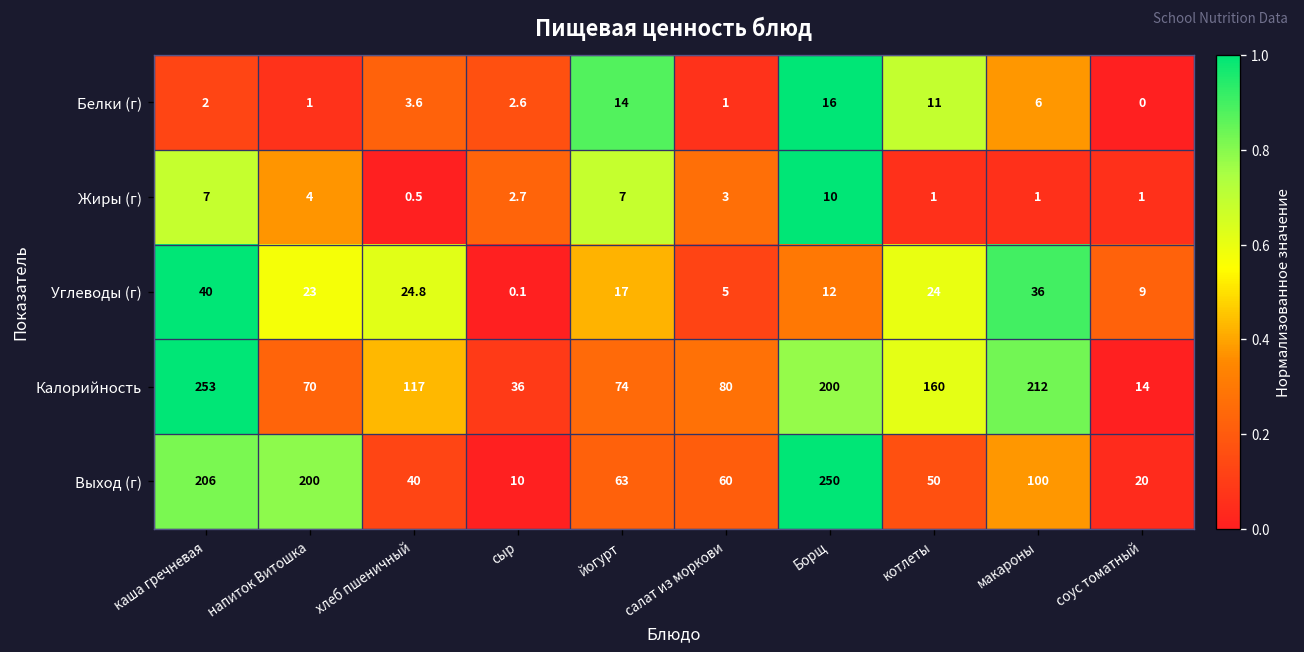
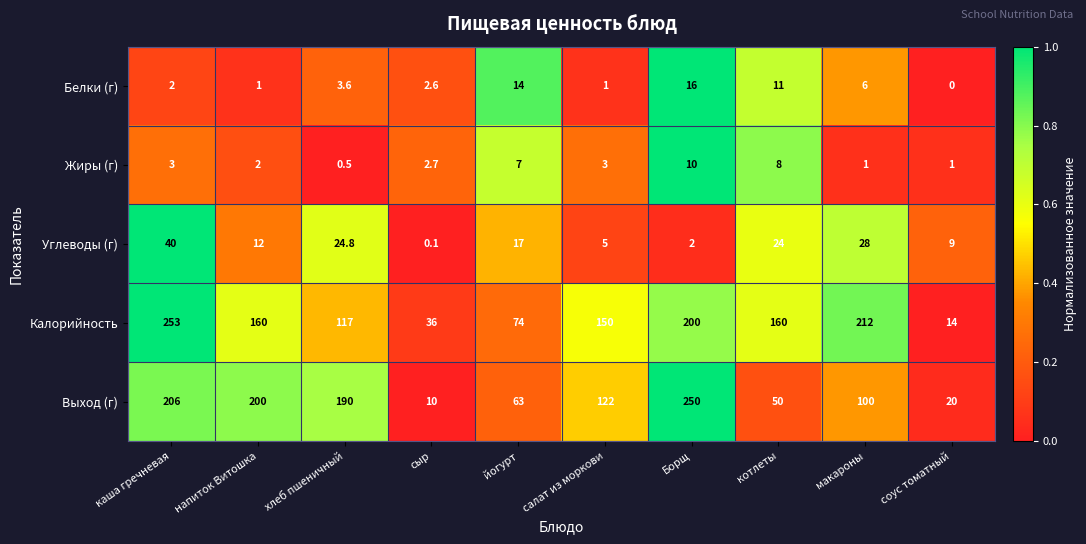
  {
    "Белки (г)": {
      "каша гречневая": 2,
      "напиток Витошка": 1,
      "хлеб пшеничный": 3.6,
      "сыр": 2.6,
      "йогурт": 14,
      "салат из моркови": 1,
      "Борщ": 16,
      "котлеты": 11,
      "макароны": 6,
      "соус томатный": 0
    },
    "Жиры (г)": {
-     "каша гречневая": 7,
-     "напиток Витошка": 4,
+     "каша гречневая": 3,
+     "напиток Витошка": 2,
      "хлеб пшеничный": 0.5,
      "сыр": 2.7,
      "йогурт": 7,
      "салат из моркови": 3,
      "Борщ": 10,
-     "котлеты": 1,
+     "котлеты": 8,
      "макароны": 1,
      "соус томатный": 1
    },
    "Углеводы (г)": {
      "каша гречневая": 40,
-     "напиток Витошка": 23,
+     "напиток Витошка": 12,
      "хлеб пшеничный": 24.8,
      "сыр": 0.1,
      "йогурт": 17,
      "салат из моркови": 5,
-     "Борщ": 12,
+     "Борщ": 2,
      "котлеты": 24,
-     "макароны": 36,
+     "макароны": 28,
      "соус томатный": 9
    },
    "Калорийность": {
      "каша гречневая": 253,
-     "напиток Витошка": 70,
+     "напиток Витошка": 160,
      "хлеб пшеничный": 117,
      "сыр": 36,
      "йогурт": 74,
-     "салат из моркови": 80,
+     "салат из моркови": 150,
      "Борщ": 200,
      "котлеты": 160,
      "макароны": 212,
      "соус томатный": 14
    },
    "Выход (г)": {
      "каша гречневая": 206,
      "напиток Витошка": 200,
-     "хлеб пшеничный": 40,
+     "хлеб пшеничный": 190,
      "сыр": 10,
      "йогурт": 63,
-     "салат из моркови": 60,
+     "салат из моркови": 122,
      "Борщ": 250,
      "котлеты": 50,
      "макароны": 100,
      "соус томатный": 20
    }
  }
